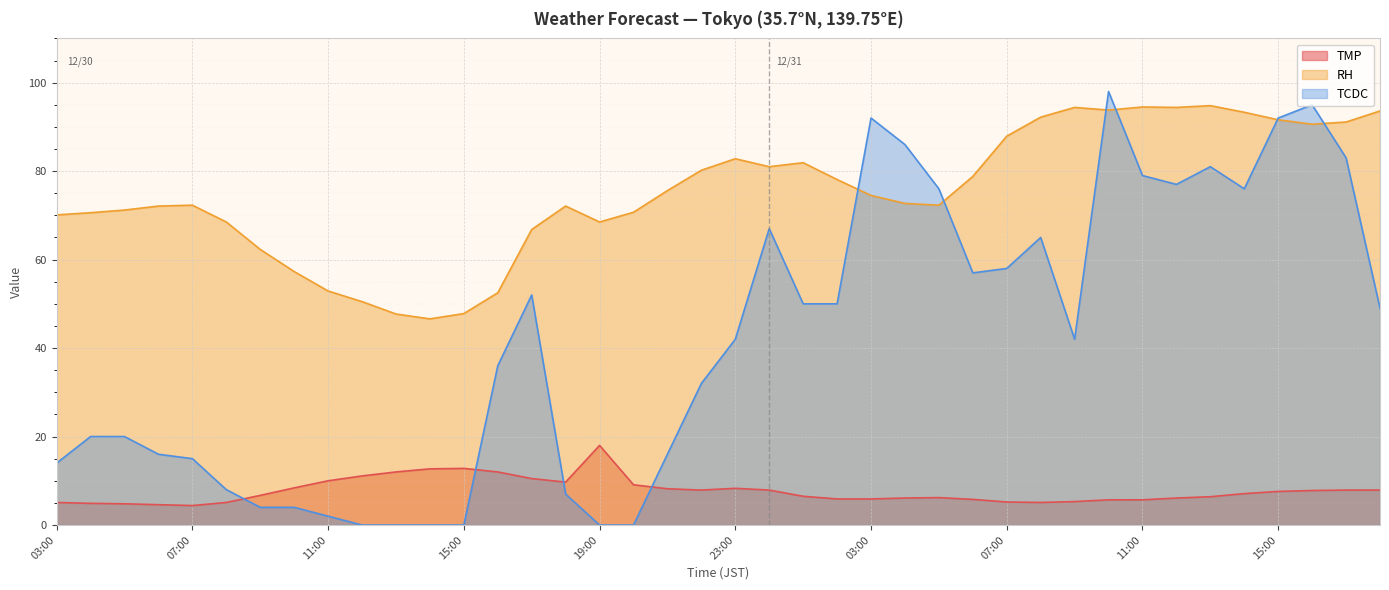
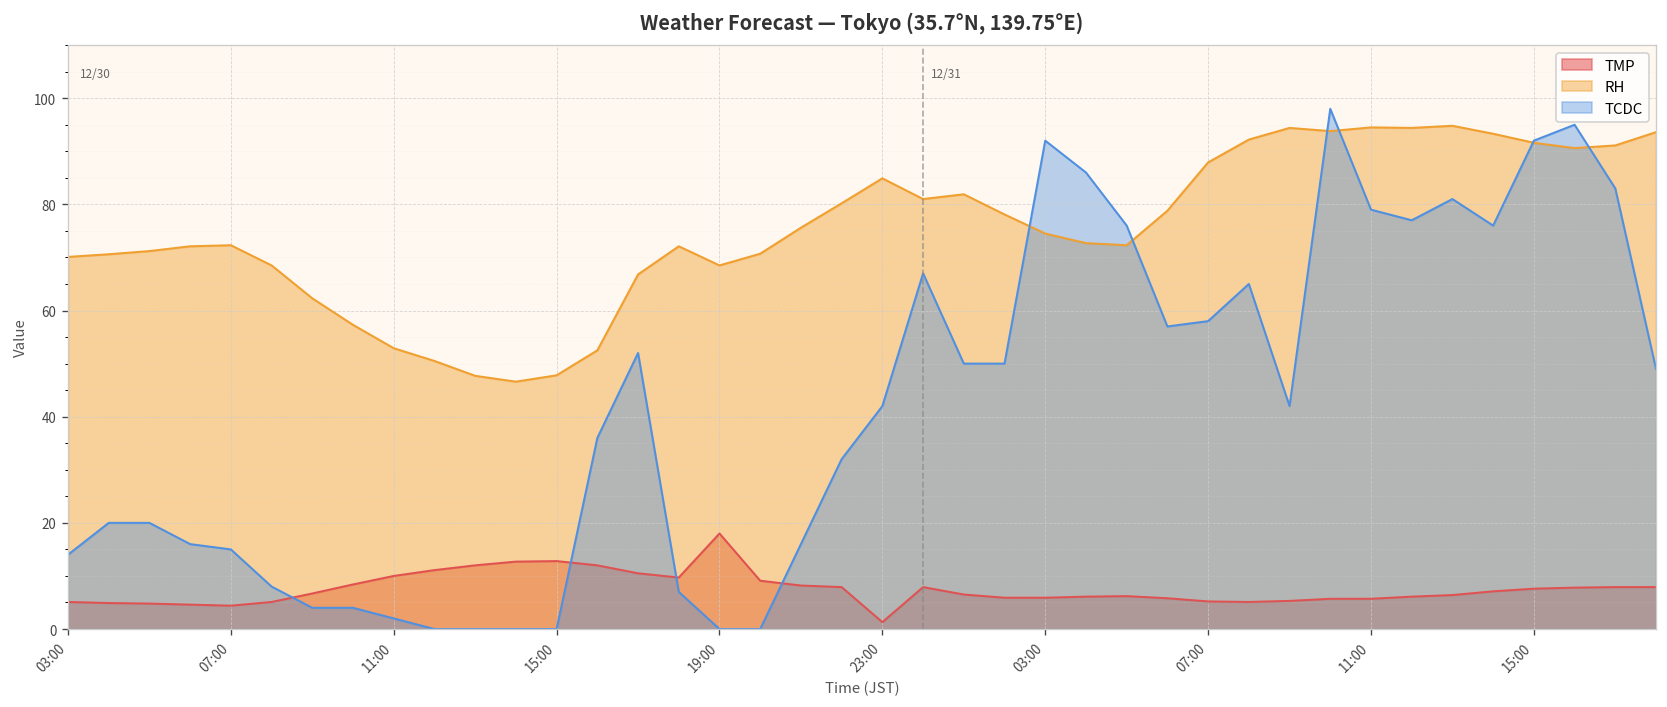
  {
    "TMP": {
      "19:00": 18,
-     "23:00": 8
+     "23:00": 1
    },
    "RH": {
      "19:00": 69,
-     "23:00": 83
+     "23:00": 85
    },
    "TCDC": {
      "19:00": 0,
      "23:00": 42
    }
  }
